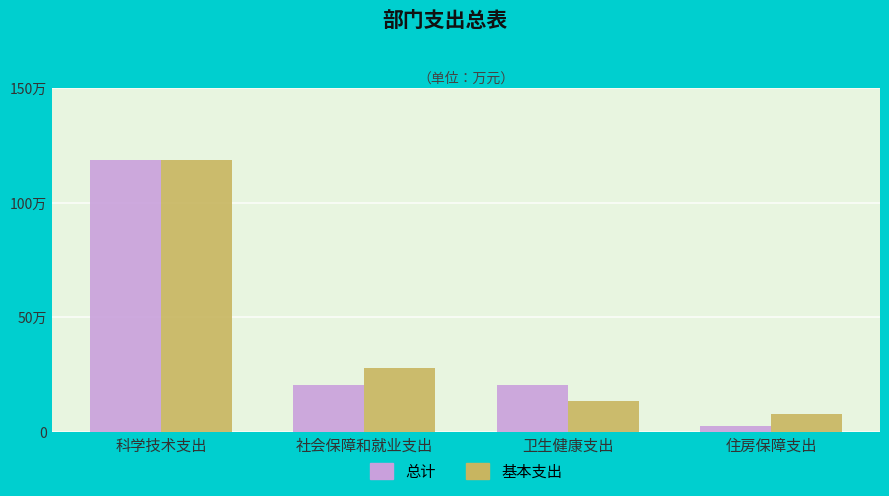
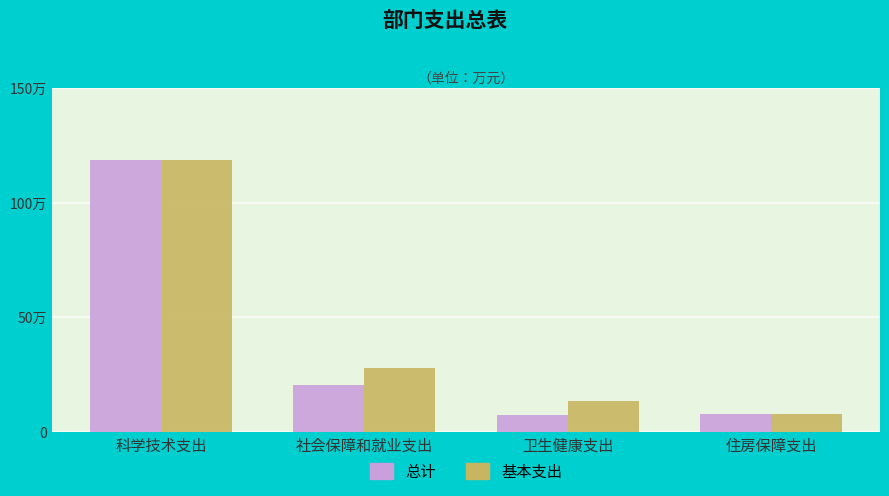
  {
    "总计": {
      "科学技术支出": "118万",
      "社会保障和就业支出": "20万",
-     "卫生健康支出": "20万",
-     "住房保障支出": "3万"
+     "卫生健康支出": "7万",
+     "住房保障支出": "8万"
    },
    "基本支出": {
      "科学技术支出": "118万",
      "社会保障和就业支出": "28万",
      "卫生健康支出": "13万",
      "住房保障支出": "8万"
    }
  }
